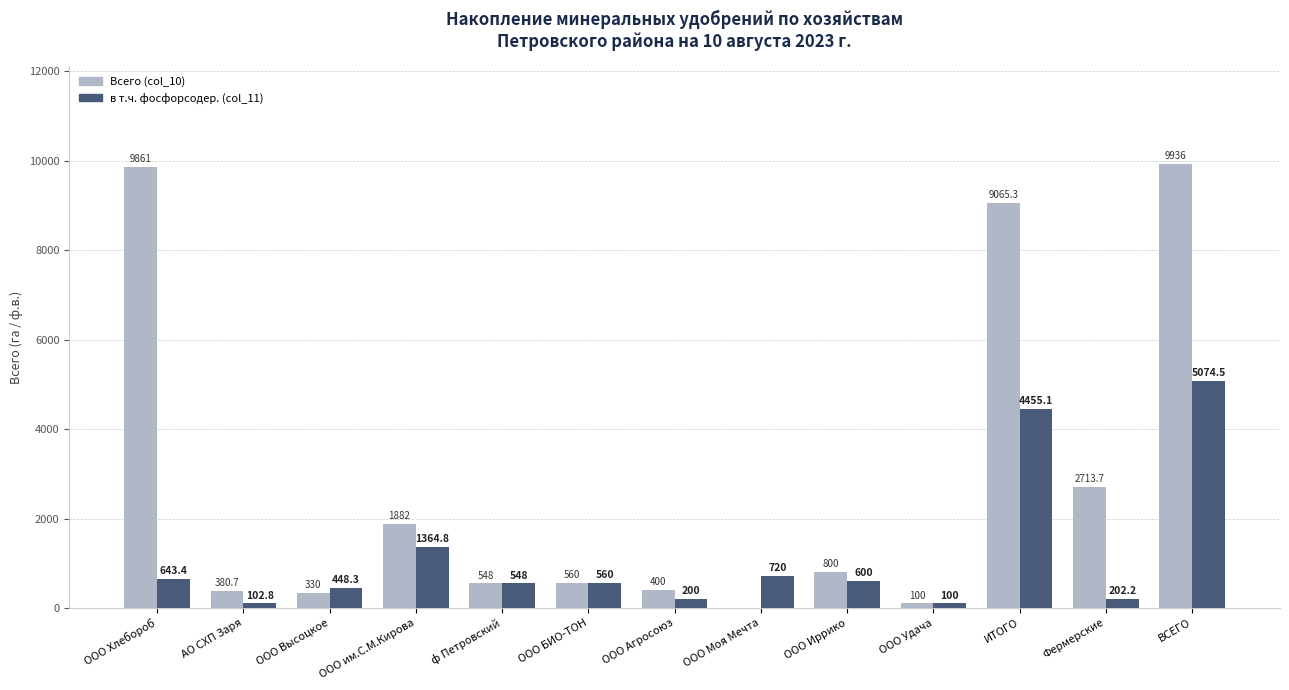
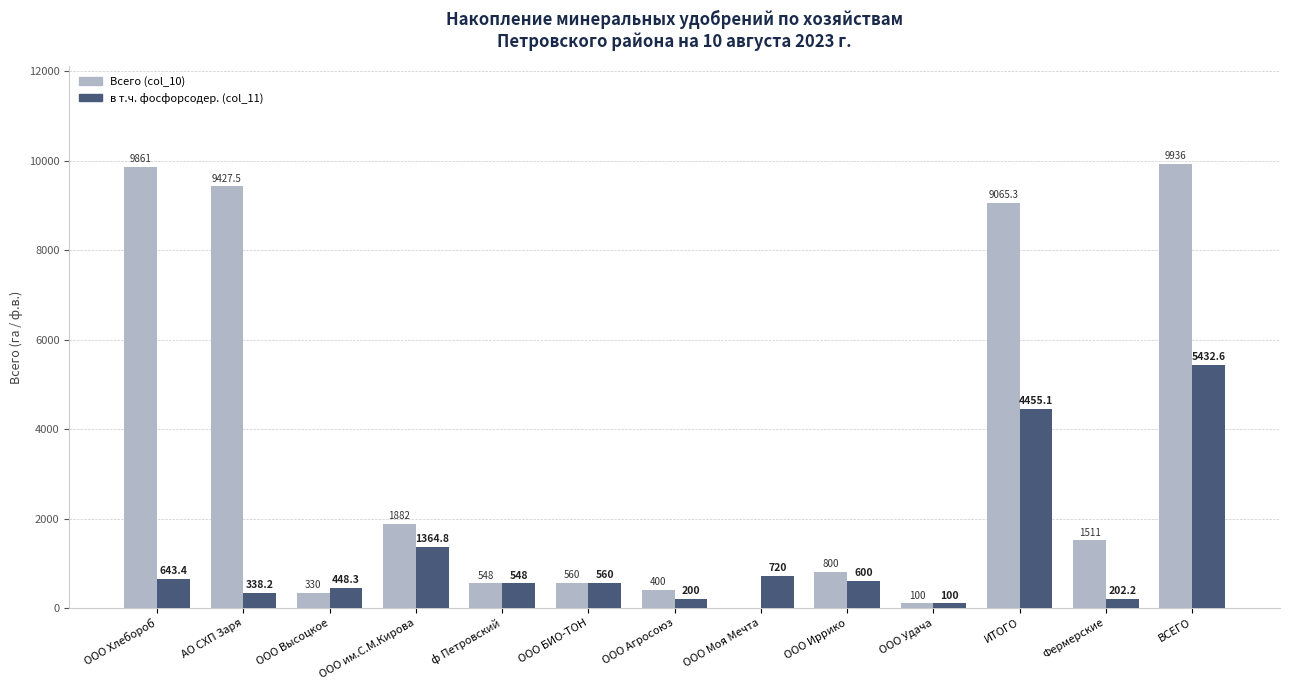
  {
    "Всего (col_10)": {
      "ООО Хлебороб": 9861,
-     "АО СХП Заря": 380.7,
+     "АО СХП Заря": 9427.5,
      "ООО Высоцкое": 330,
      "ООО им.С.М.Кирова": 1882,
      "ф Петровский": 548,
      "ООО БИО-ТОН": 560,
      "ООО Агросоюз": 400,
      "ООО Иррико": 800,
      "ООО Удача": 100,
      "ИТОГО": 9065.3,
-     "Фермерские": 2713.7,
+     "Фермерские": 1511,
      "ВСЕГО": 9936
    },
    "в т.ч. фосфорсодер. (col_11)": {
      "ООО Хлебороб": 643.4,
-     "АО СХП Заря": 102.8,
+     "АО СХП Заря": 338.2,
      "ООО Высоцкое": 448.3,
      "ООО им.С.М.Кирова": 1364.8,
      "ф Петровский": 548,
      "ООО БИО-ТОН": 560,
      "ООО Агросоюз": 200,
      "ООО Моя Мечта": 720,
      "ООО Иррико": 600,
      "ООО Удача": 100,
      "ИТОГО": 4455.1,
      "Фермерские": 202.2,
-     "ВСЕГО": 5074.5
+     "ВСЕГО": 5432.6
    }
  }
